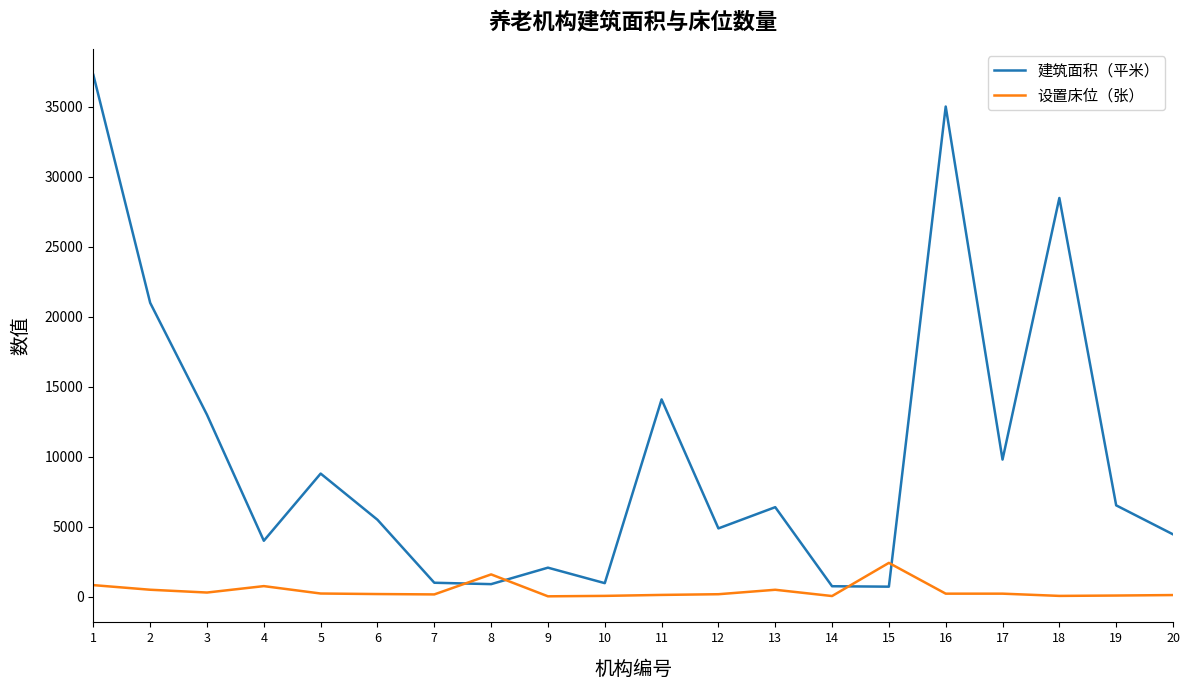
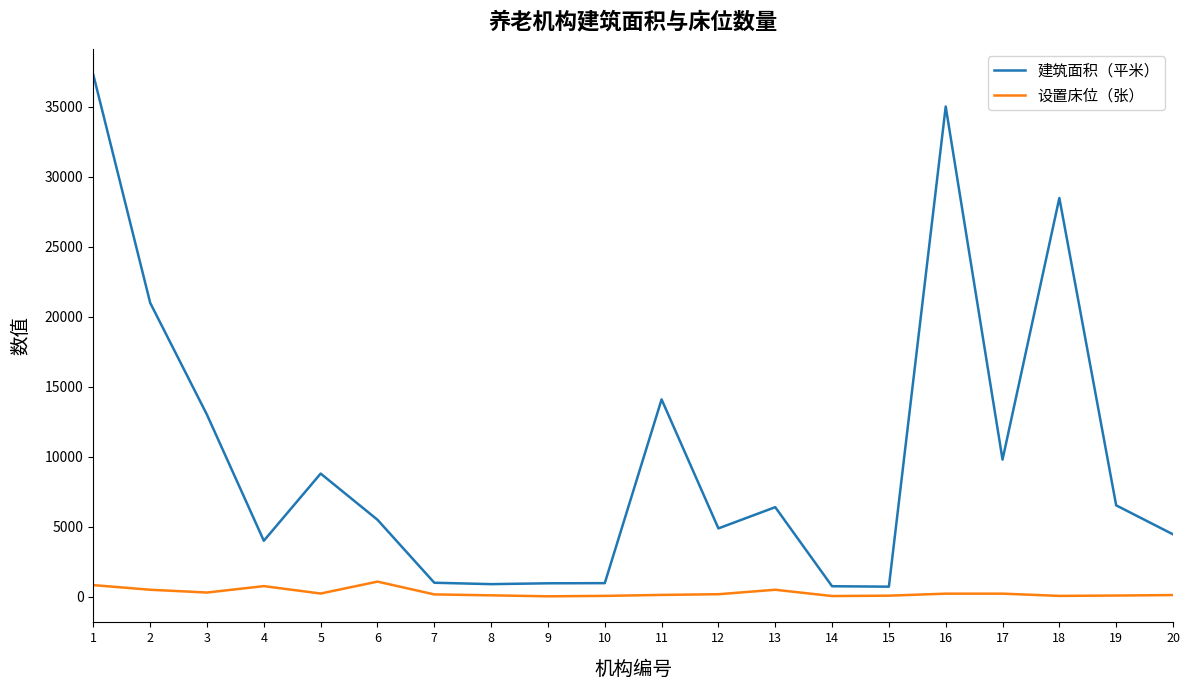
  {
    "建筑面积（平米）": {
      "1": 37300,
      "2": 21000,
      "3": 13000,
      "4": 4000,
      "5": 8800,
      "6": 5500,
      "7": 1000,
      "8": 900,
-     "9": 2100,
+     "9": 1000,
      "10": 1000,
      "11": 14100,
      "12": 4900,
      "13": 6400,
      "14": 800,
      "15": 700,
      "16": 35000,
      "17": 9800,
      "18": 28500,
      "19": 6500,
      "20": 4500
    },
    "设置床位（张）": {
      "1": 800,
      "2": 500,
      "3": 300,
      "4": 800,
      "5": 200,
-     "6": 200,
+     "6": 1100,
      "7": 200,
-     "8": 1600,
+     "8": 100,
      "9": 0,
      "10": 100,
      "11": 100,
      "12": 200,
      "13": 500,
      "14": 100,
-     "15": 2400,
+     "15": 100,
      "16": 200,
      "17": 200,
      "18": 100,
      "19": 100,
      "20": 100
    }
  }
